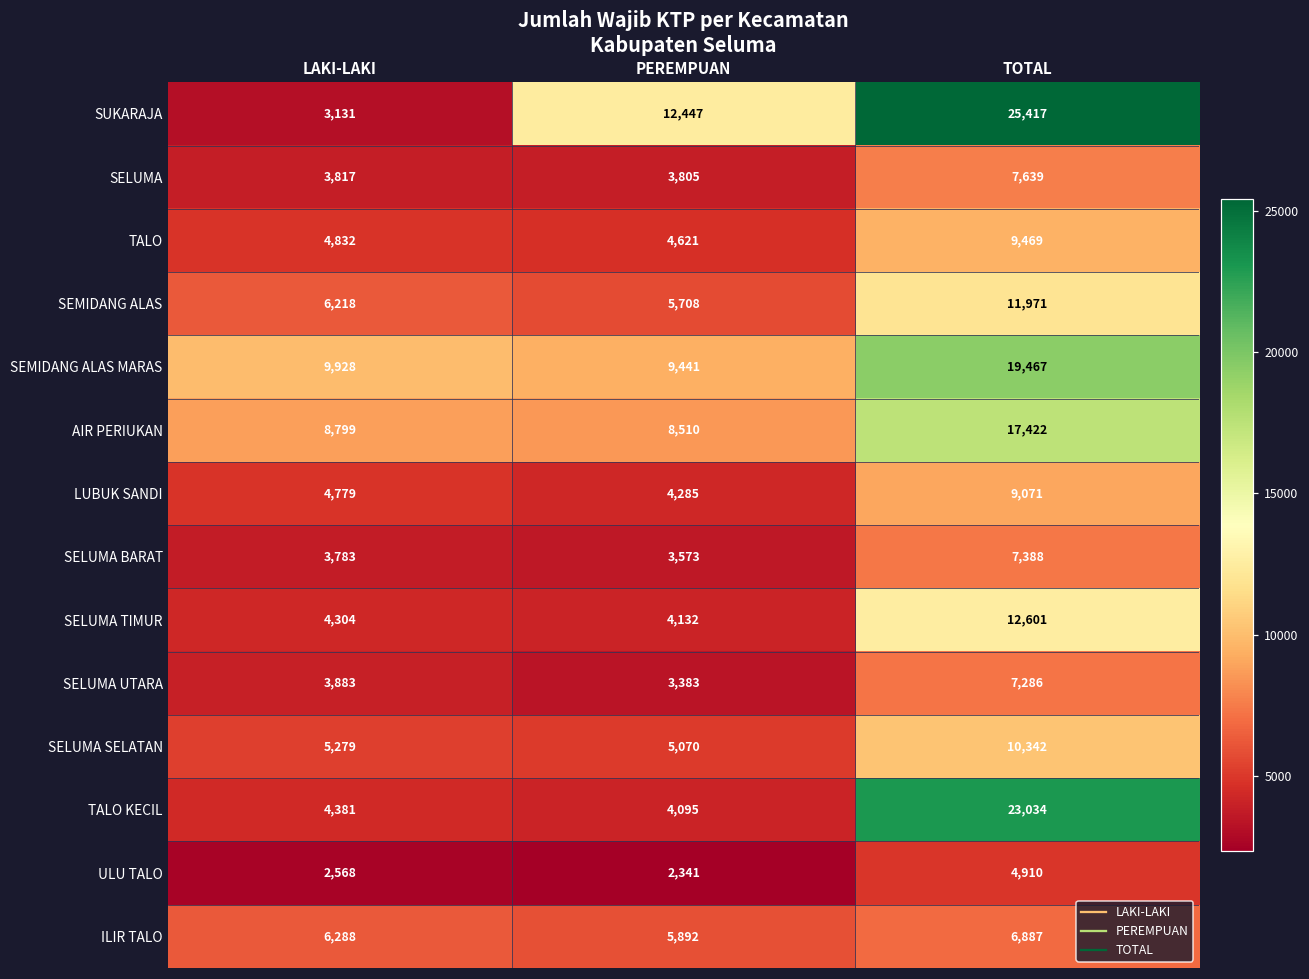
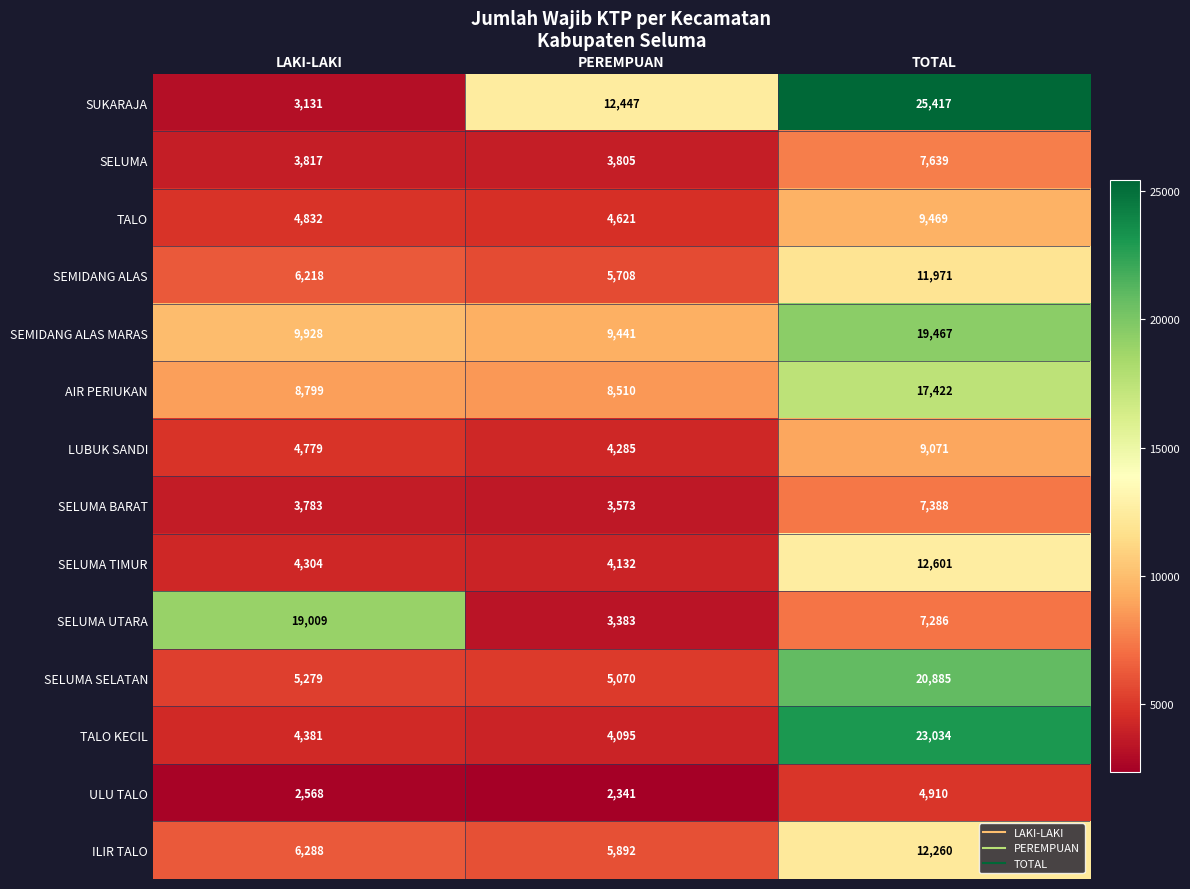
  {
    "SUKARAJA": {
      "LAKI-LAKI": "3,131",
      "PEREMPUAN": "12,447",
      "TOTAL": "25,417"
    },
    "SELUMA": {
      "LAKI-LAKI": "3,817",
      "PEREMPUAN": "3,805",
      "TOTAL": "7,639"
    },
    "TALO": {
      "LAKI-LAKI": "4,832",
      "PEREMPUAN": "4,621",
      "TOTAL": "9,469"
    },
    "SEMIDANG ALAS": {
      "LAKI-LAKI": "6,218",
      "PEREMPUAN": "5,708",
      "TOTAL": "11,971"
    },
    "SEMIDANG ALAS MARAS": {
      "LAKI-LAKI": "9,928",
      "PEREMPUAN": "9,441",
      "TOTAL": "19,467"
    },
    "AIR PERIUKAN": {
      "LAKI-LAKI": "8,799",
      "PEREMPUAN": "8,510",
      "TOTAL": "17,422"
    },
    "LUBUK SANDI": {
      "LAKI-LAKI": "4,779",
      "PEREMPUAN": "4,285",
      "TOTAL": "9,071"
    },
    "SELUMA BARAT": {
      "LAKI-LAKI": "3,783",
      "PEREMPUAN": "3,573",
      "TOTAL": "7,388"
    },
    "SELUMA TIMUR": {
      "LAKI-LAKI": "4,304",
      "PEREMPUAN": "4,132",
      "TOTAL": "12,601"
    },
    "SELUMA UTARA": {
-     "LAKI-LAKI": "3,883",
+     "LAKI-LAKI": "19,009",
      "PEREMPUAN": "3,383",
      "TOTAL": "7,286"
    },
    "SELUMA SELATAN": {
      "LAKI-LAKI": "5,279",
      "PEREMPUAN": "5,070",
-     "TOTAL": "10,342"
+     "TOTAL": "20,885"
    },
    "TALO KECIL": {
      "LAKI-LAKI": "4,381",
      "PEREMPUAN": "4,095",
      "TOTAL": "23,034"
    },
    "ULU TALO": {
      "LAKI-LAKI": "2,568",
      "PEREMPUAN": "2,341",
      "TOTAL": "4,910"
    },
    "ILIR TALO": {
      "LAKI-LAKI": "6,288",
      "PEREMPUAN": "5,892",
-     "TOTAL": "6,887"
+     "TOTAL": "12,260"
    }
  }
